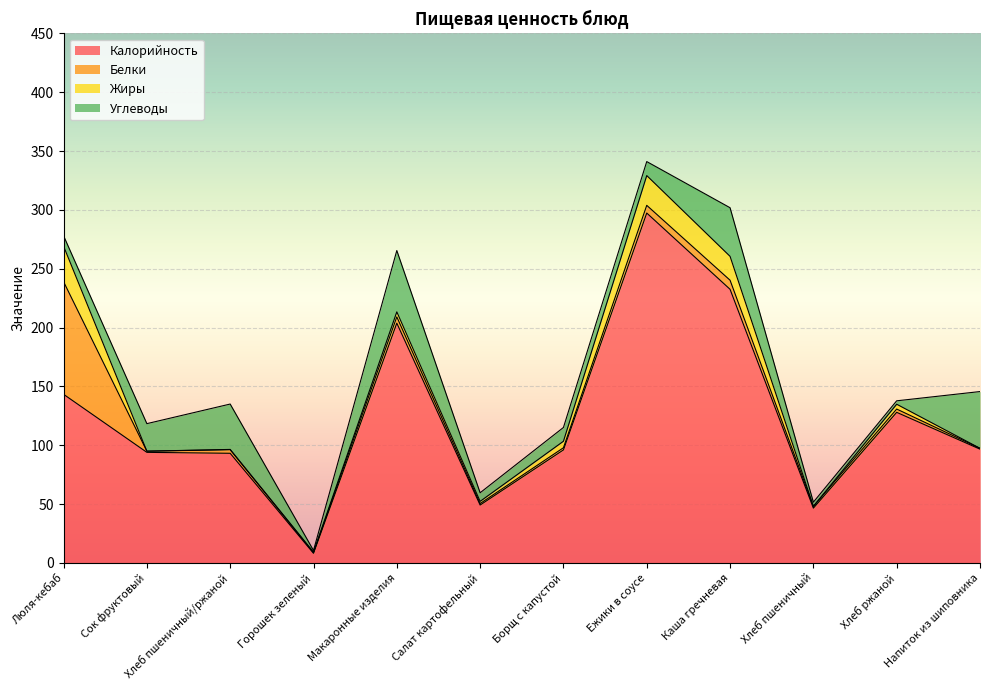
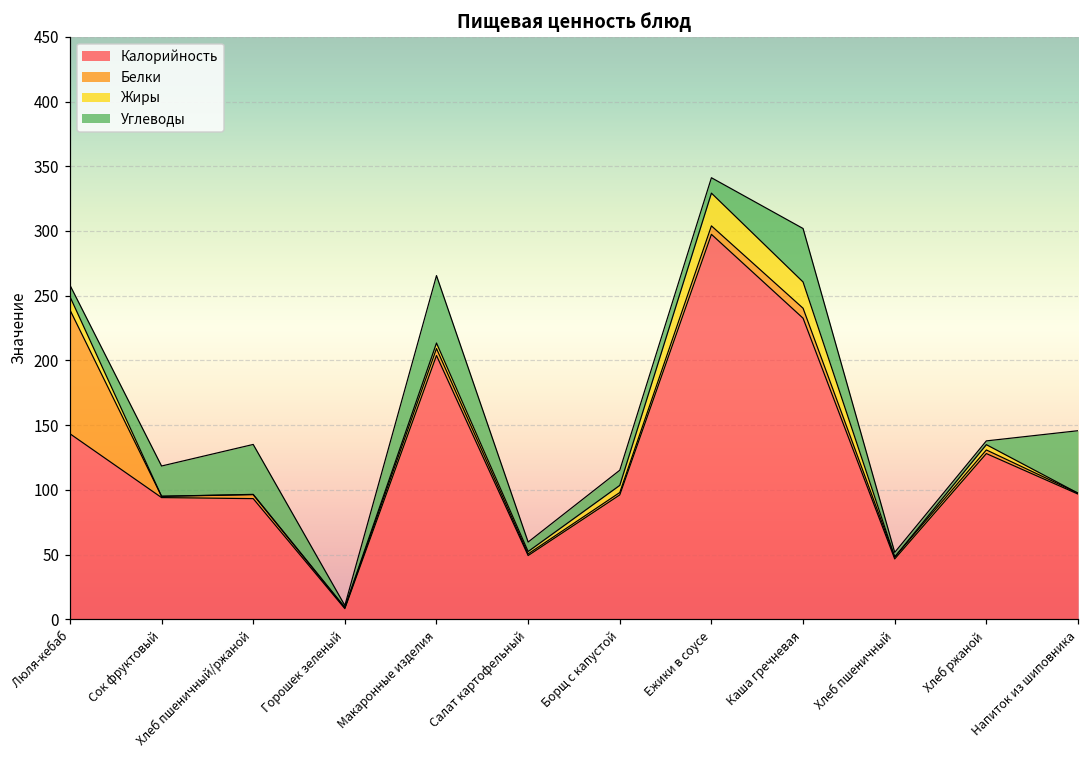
  {
    "Калорийность": {
      "Люля-кебаб": 143,
      "Хлеб пшеничный/ржаной": 93,
      "Макаронные изделия": 204,
      "Ежики в соусе": 297,
      "Каша гречневая": 233,
      "Хлеб ржаной": 128
    },
    "Белки": {
      "Люля-кебаб": 96,
      "Макаронные изделия": 5,
      "Ежики в соусе": 7,
      "Каша гречневая": 8,
      "Хлеб ржаной": 3
    },
    "Жиры": {
-     "Люля-кебаб": 30,
+     "Люля-кебаб": 10,
      "Макаронные изделия": 4,
      "Борщ с капустой": 6,
      "Ежики в соусе": 25,
      "Каша гречневая": 20,
      "Хлеб ржаной": 4
    },
    "Углеводы": {
      "Люля-кебаб": 9,
      "Сок фруктовый": 23,
      "Хлеб пшеничный/ржаной": 39,
      "Макаронные изделия": 52,
      "Салат картофельный": 7,
      "Борщ с капустой": 12,
      "Ежики в соусе": 12,
      "Каша гречневая": 41,
      "Хлеб пшеничный": 4,
      "Хлеб ржаной": 3,
      "Напиток из шиповника": 48
    }
  }
